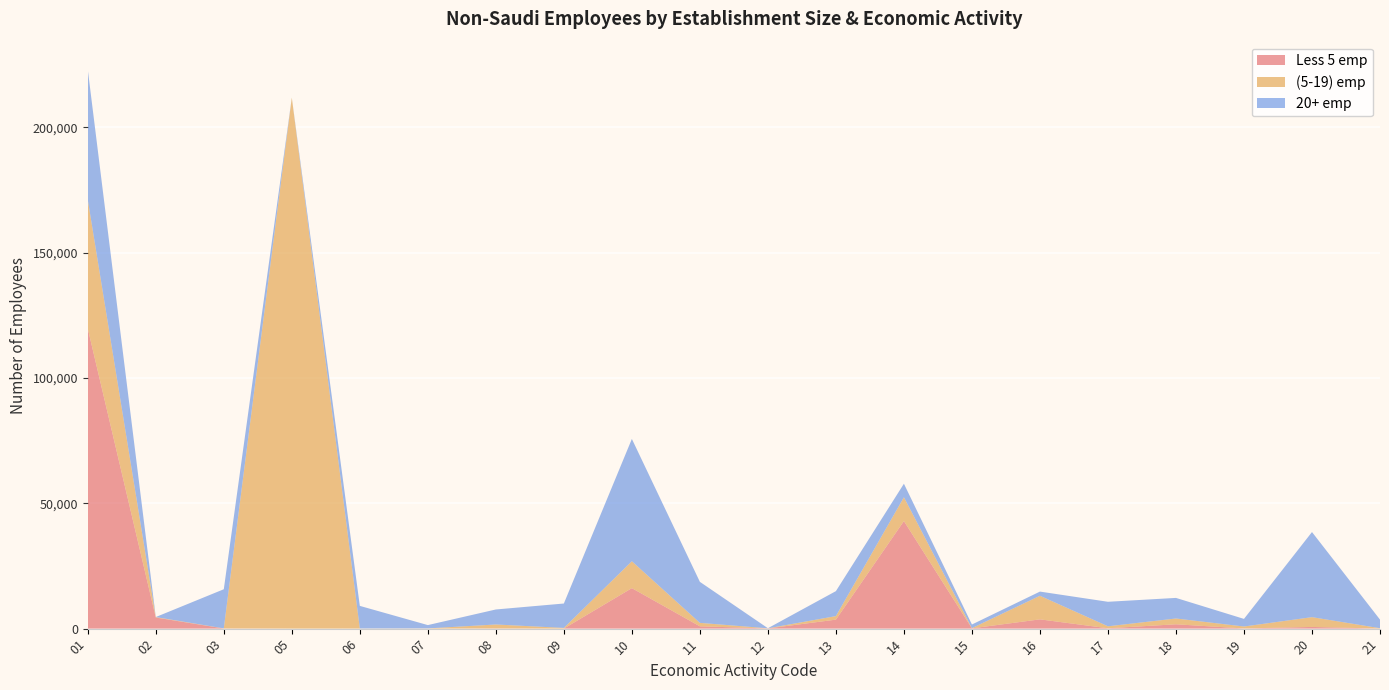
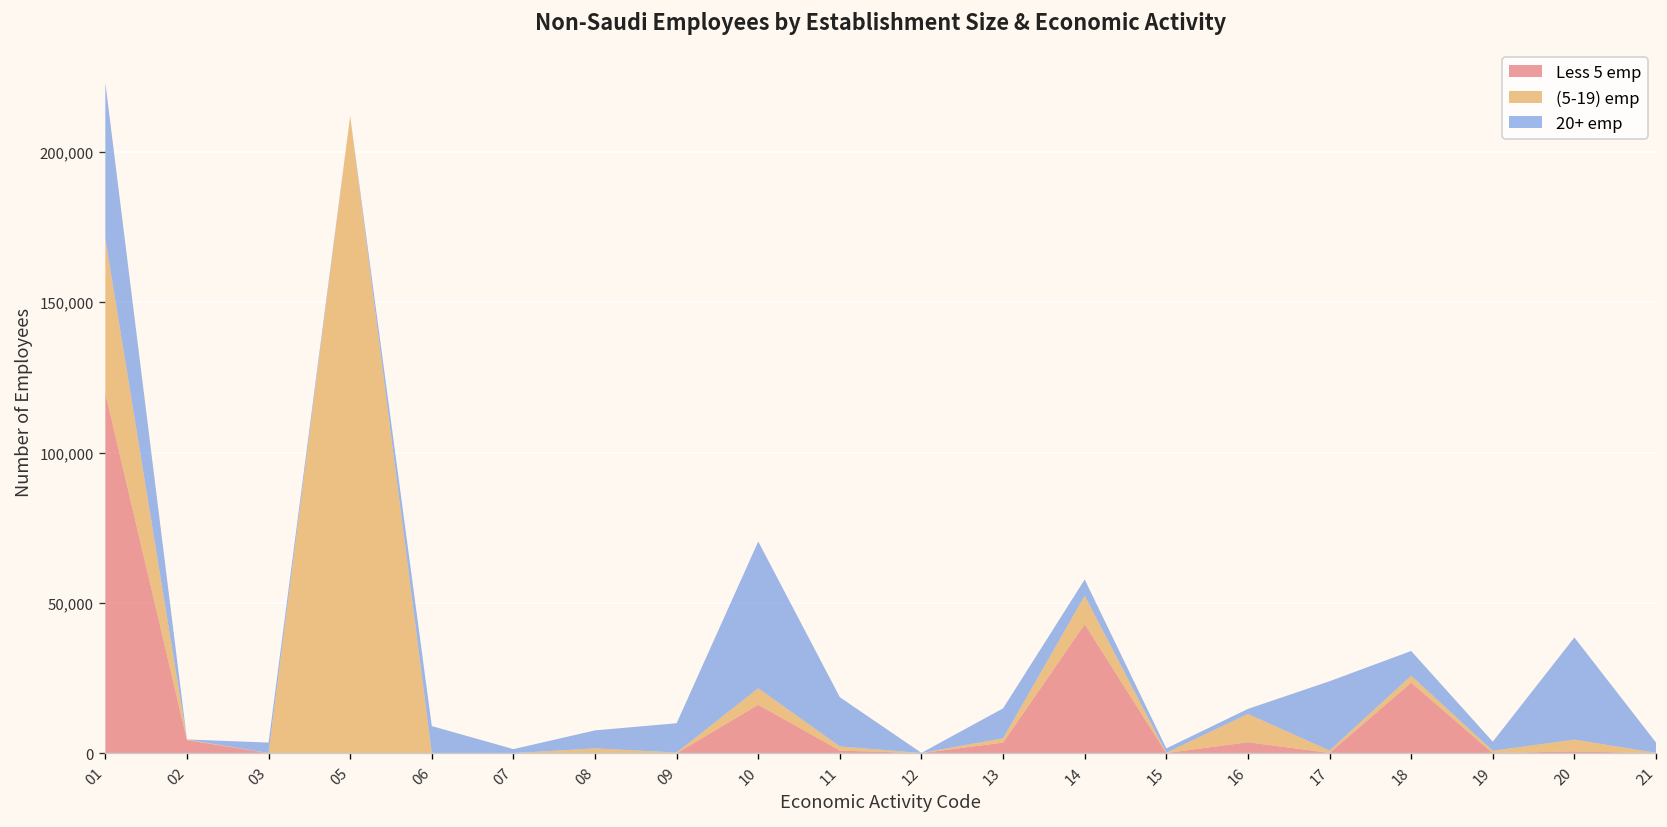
  {
    "Less 5 emp": {
      "01": "120,000",
      "10": "16,000",
      "13": "4,000",
      "14": "43,000",
      "16": "4,000",
-     "18": "2,000"
+     "18": "24,000"
    },
    "(5-19) emp": {
      "01": "51,000",
      "08": "2,000",
-     "10": "11,000",
+     "10": "5,000",
      "11": "1,000",
      "13": "1,000",
      "14": "9,000",
      "16": "9,000",
      "18": "2,000",
      "20": "4,000"
    },
    "20+ emp": {
      "01": "52,000",
-     "03": "16,000",
+     "03": "3,000",
      "06": "9,000",
      "07": "1,000",
      "08": "6,000",
      "09": "10,000",
      "10": "49,000",
      "11": "16,000",
      "13": "10,000",
      "14": "5,000",
      "15": "1,000",
      "16": "2,000",
-     "17": "10,000",
+     "17": "23,000",
      "18": "8,000",
      "19": "3,000",
      "20": "34,000",
      "21": "3,000"
    }
  }
